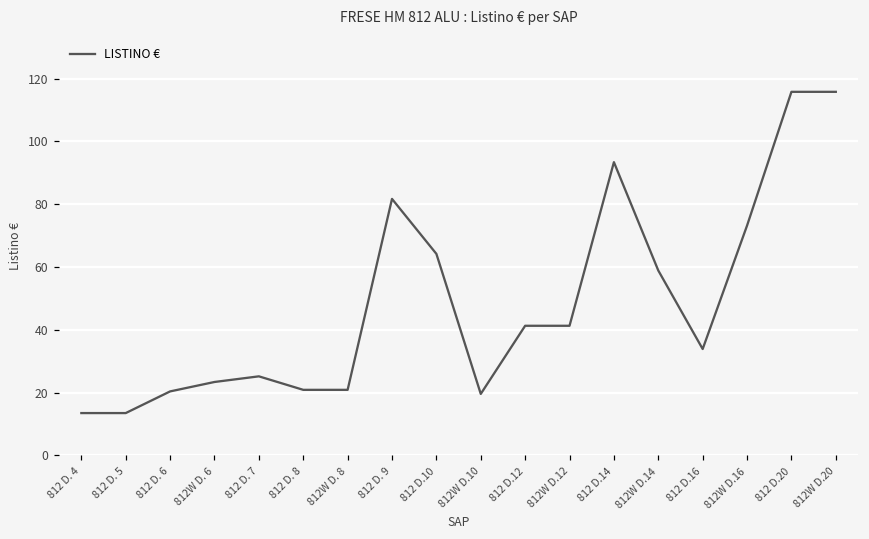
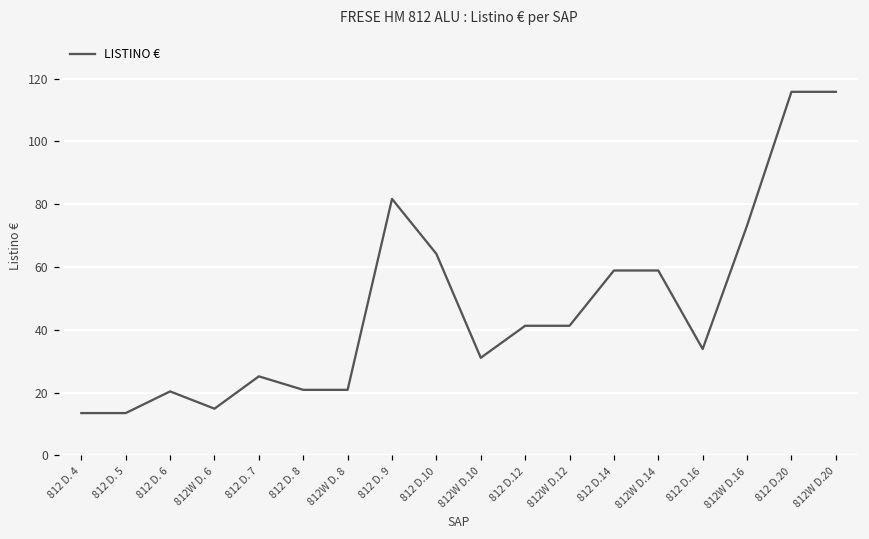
  {
    "812 D. 4": 14,
    "812 D. 5": 14,
    "812 D. 6": 20,
-   "812W D. 6": 23,
+   "812W D. 6": 15,
    "812 D. 7": 25,
    "812 D. 8": 21,
    "812W D. 8": 21,
    "812 D. 9": 82,
    "812 D.10": 64,
-   "812W D.10": 20,
+   "812W D.10": 31,
    "812 D.12": 41,
    "812W D.12": 41,
-   "812 D.14": 93,
+   "812 D.14": 59,
    "812W D.14": 59,
    "812 D.16": 34,
    "812W D.16": 73,
    "812 D.20": 116,
    "812W D.20": 116
  }
